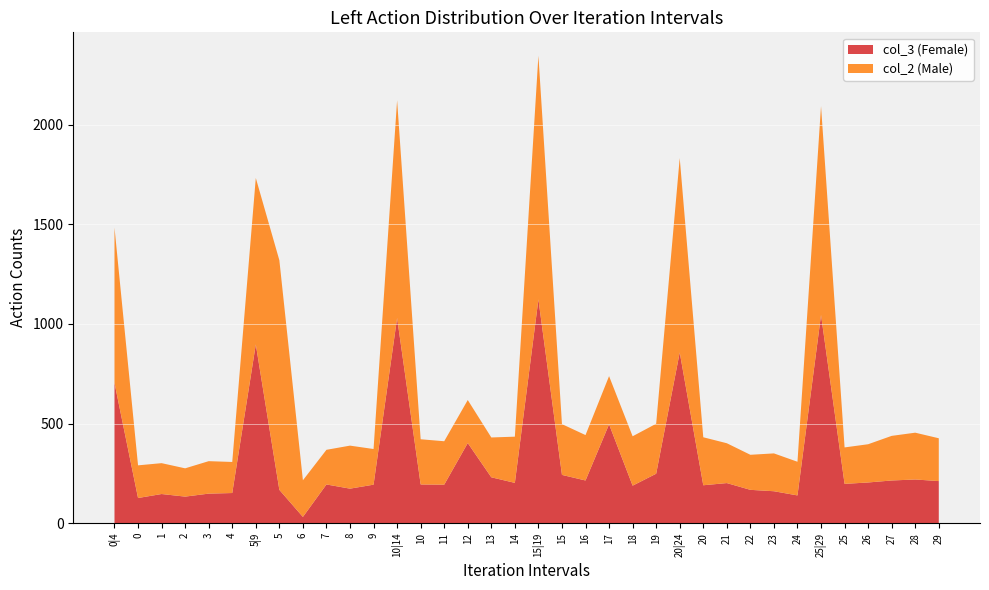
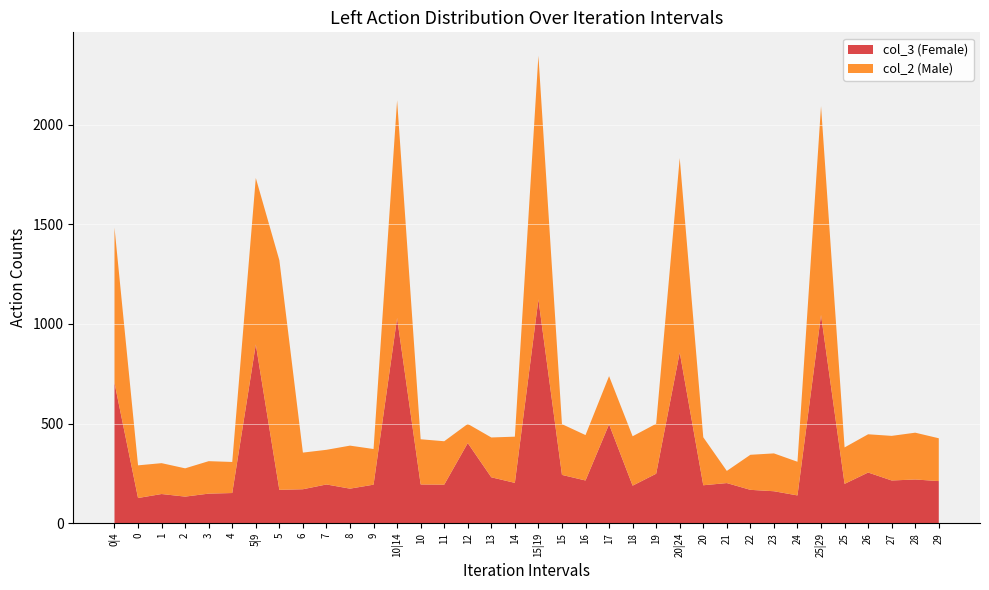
  {
    "col_3 (Female)": {
      "0|4": 700,
      "0": 130,
      "1": 150,
      "2": 130,
      "3": 150,
      "4": 150,
      "5|9": 900,
      "5": 170,
-     "6": 30,
+     "6": 170,
      "7": 190,
      "8": 170,
      "9": 190,
      "10|14": 1030,
      "10": 190,
      "11": 190,
      "12": 400,
      "13": 230,
      "14": 200,
      "15|19": 1120,
      "15": 240,
      "16": 210,
      "17": 500,
      "18": 190,
      "19": 250,
      "20|24": 860,
      "20": 190,
      "21": 200,
      "22": 170,
      "23": 160,
      "24": 140,
      "25|29": 1050,
      "25": 200,
-     "26": 200,
+     "26": 250,
      "27": 210,
      "28": 220,
      "29": 210
    },
    "col_2 (Male)": {
      "0|4": 780,
      "0": 160,
      "1": 160,
      "2": 140,
      "3": 160,
      "4": 160,
      "5|9": 840,
      "5": 1150,
      "6": 180,
      "7": 170,
      "8": 220,
      "9": 180,
      "10|14": 1090,
      "10": 230,
      "11": 220,
-     "12": 220,
+     "12": 100,
      "13": 200,
      "14": 230,
      "15|19": 1220,
      "15": 260,
      "16": 230,
      "17": 240,
      "18": 250,
      "19": 250,
      "20|24": 980,
      "20": 240,
-     "21": 200,
+     "21": 60,
      "22": 180,
      "23": 190,
      "24": 170,
      "25|29": 1050,
      "25": 180,
      "26": 190,
      "27": 220,
      "28": 240,
      "29": 220
    }
  }
